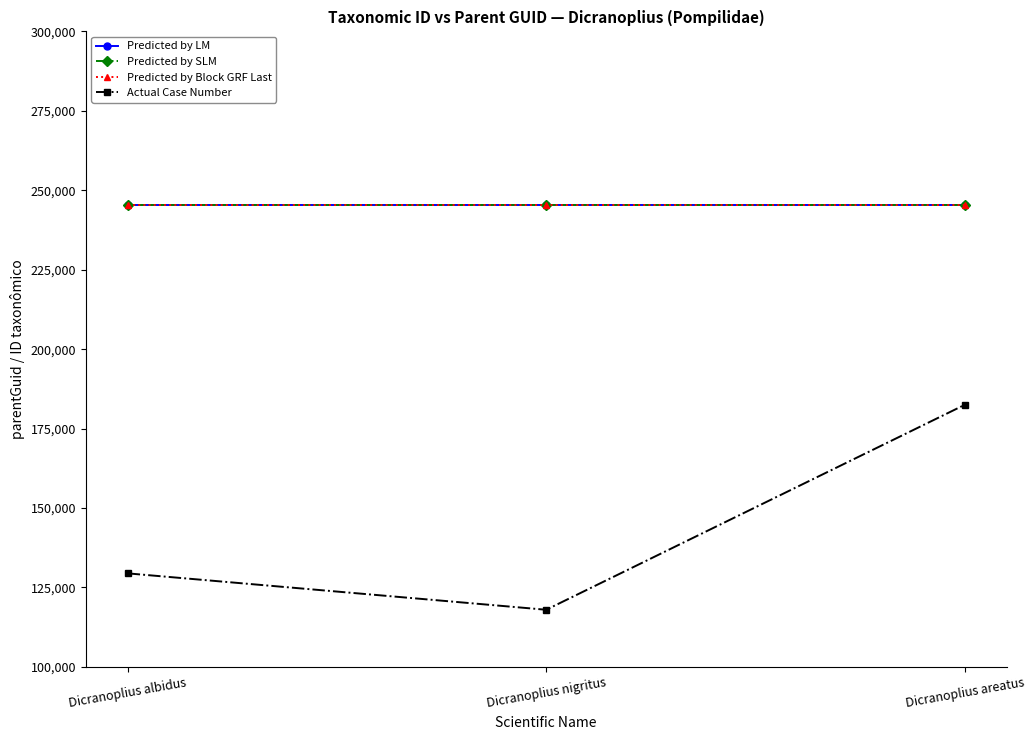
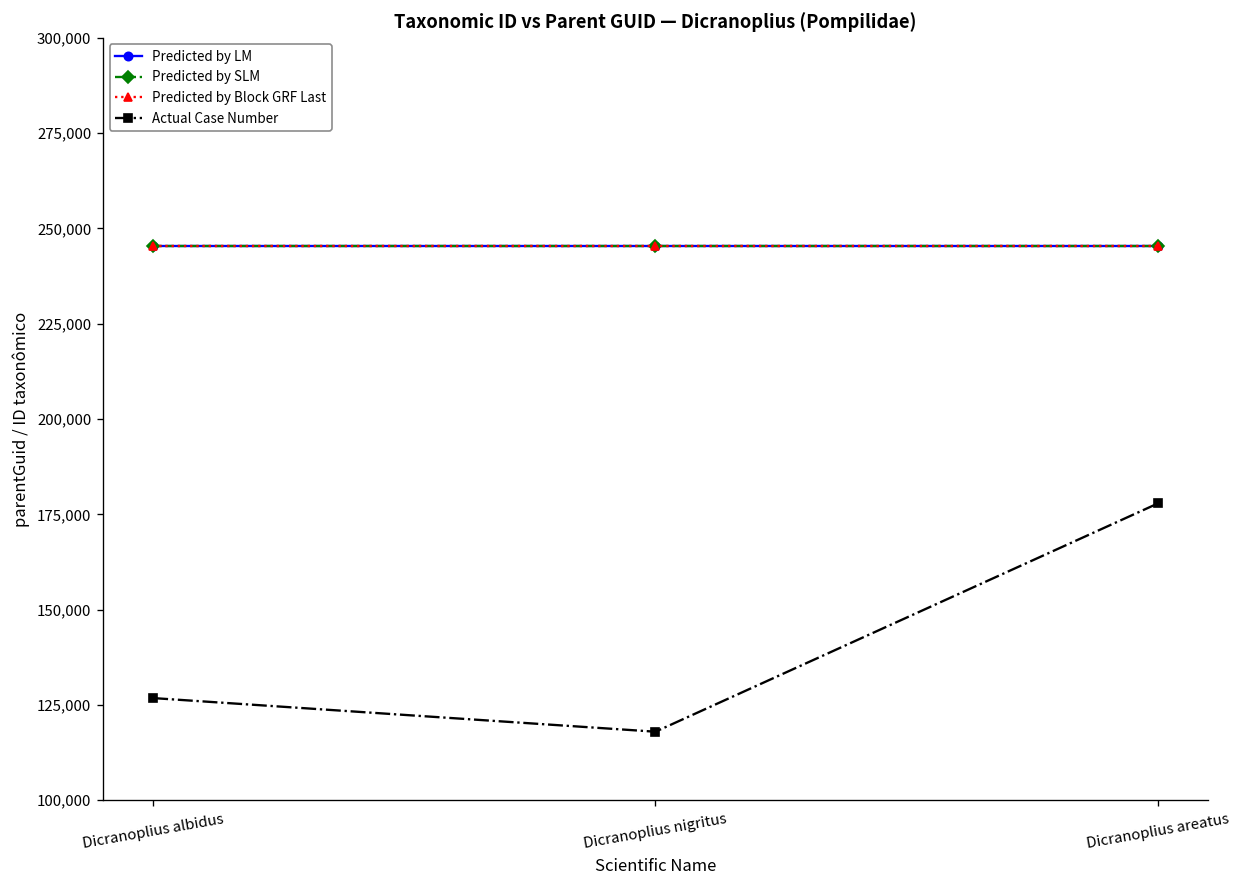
  {
    "Predicted by Block GRF Last": {
      "Dicranoplius albidus": "245,000",
      "Dicranoplius nigritus": "245,000",
      "Dicranoplius areatus": "245,000"
    },
    "Actual Case Number": {
-     "Dicranoplius albidus": "129,000",
+     "Dicranoplius albidus": "127,000",
      "Dicranoplius nigritus": "118,000",
-     "Dicranoplius areatus": "182,000"
+     "Dicranoplius areatus": "178,000"
    }
  }
